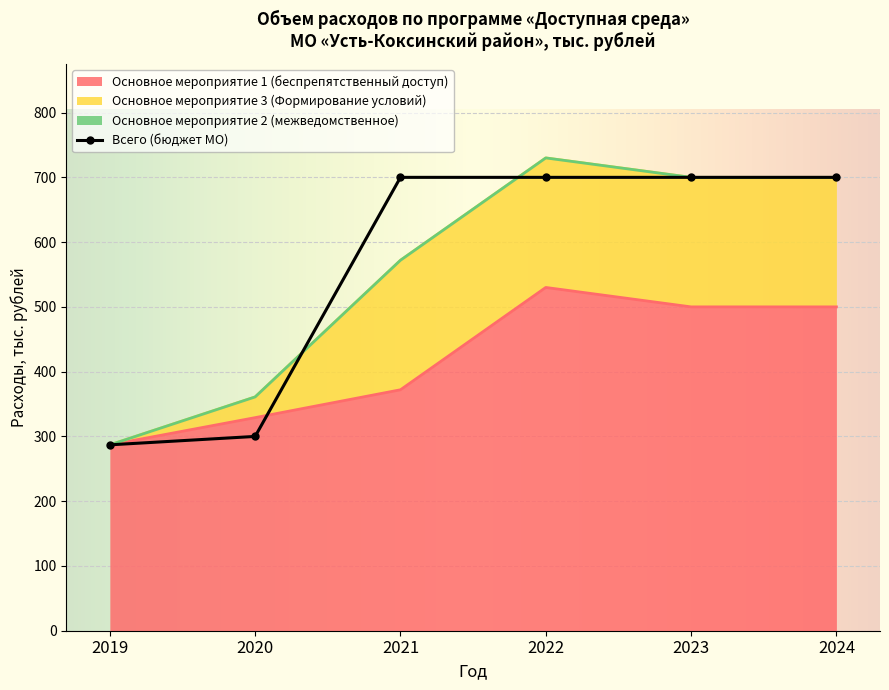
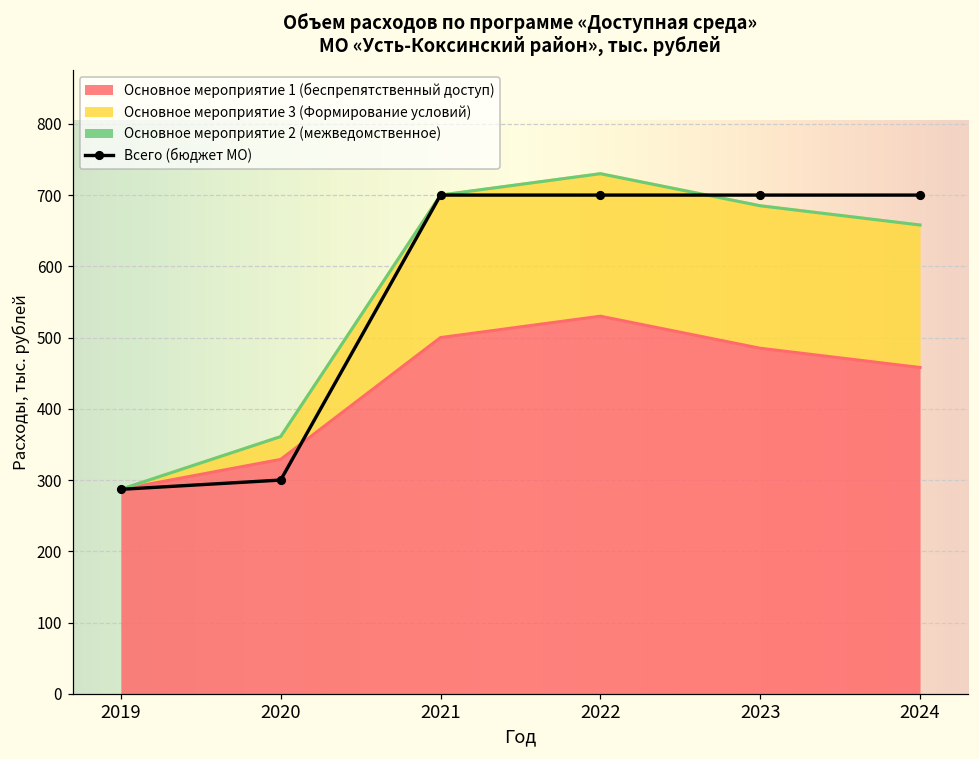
  {
    "Основное мероприятие 1 (беспрепятственный доступ)": {
      "2020": 330,
-     "2021": 370,
+     "2021": 500,
      "2022": 530,
-     "2023": 500,
-     "2024": 500
+     "2023": 490,
+     "2024": 460
    },
    "Всего (бюджет МО)": {
      "2020": 300,
      "2022": 700
    }
  }
